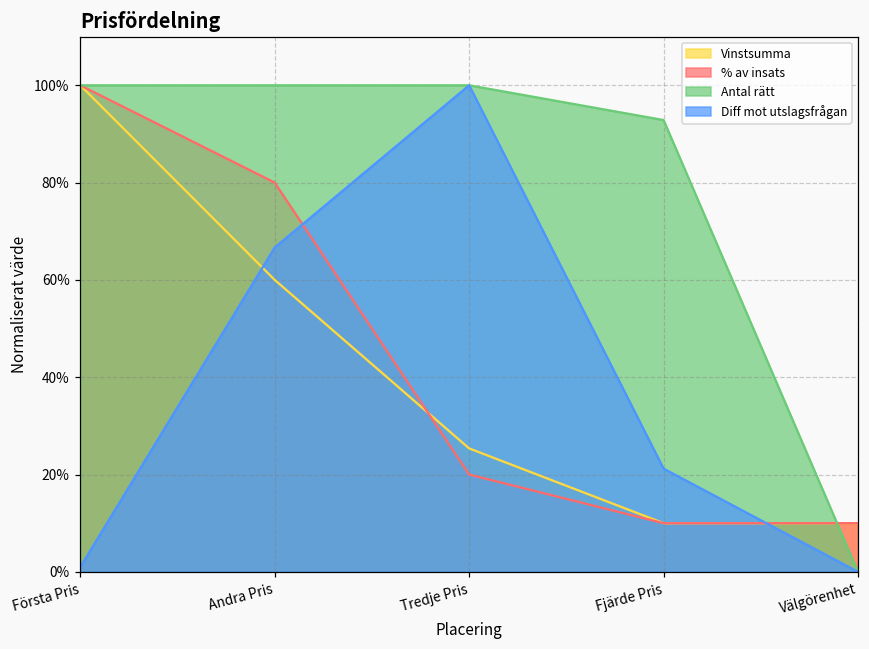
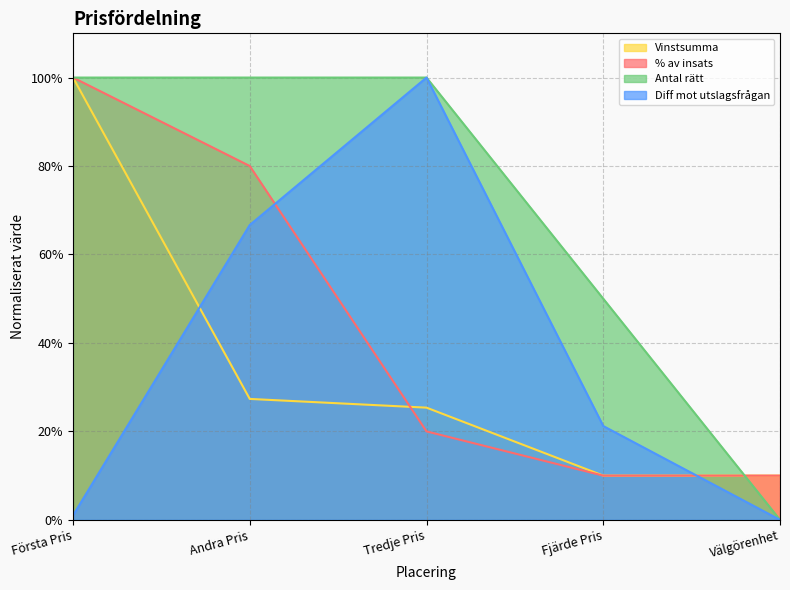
  {
    "Vinstsumma": {
-     "Andra Pris": "60%",
+     "Andra Pris": "27%",
      "Tredje Pris": "25%"
    },
    "% av insats": {
      "Andra Pris": "80%",
      "Tredje Pris": "20%"
    },
    "Antal rätt": {
      "Andra Pris": "100%",
-     "Fjärde Pris": "93%"
+     "Fjärde Pris": "50%"
    },
    "Diff mot utslagsfrågan": {
      "Första Pris": "1%",
      "Andra Pris": "67%",
      "Fjärde Pris": "21%"
    }
  }
